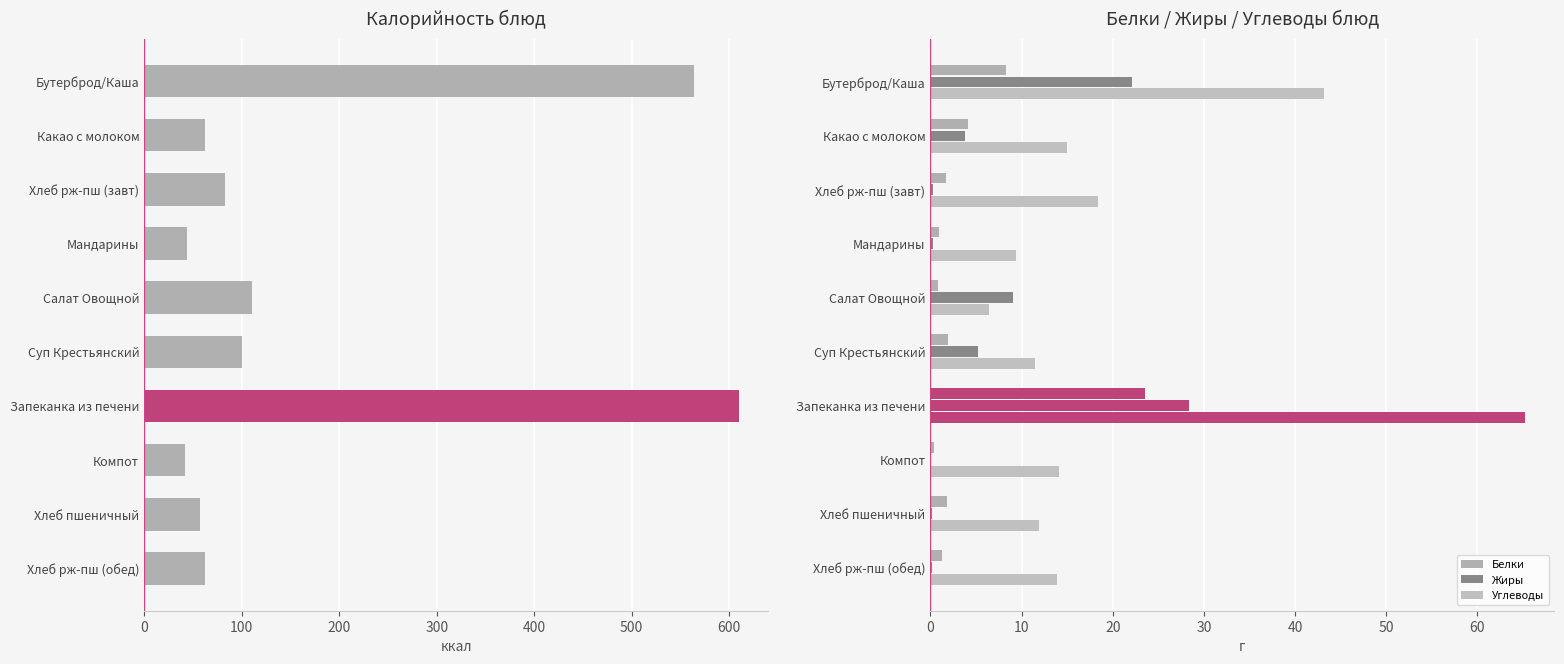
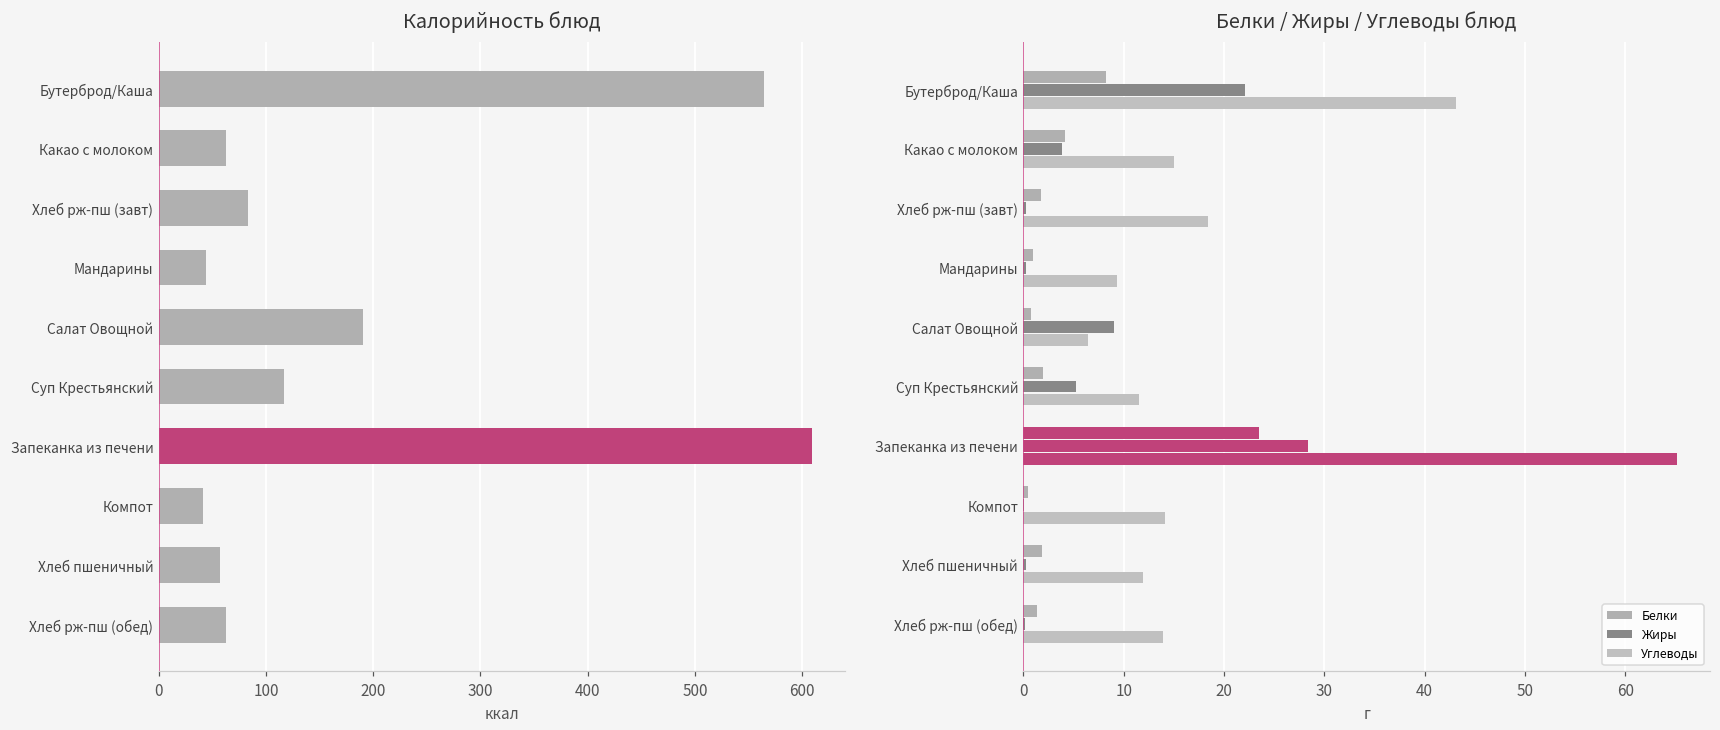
  {
    "Калорийность блюд": {
      "Бутерброд/Каша": 560,
      "Какао с молоком": 60,
      "Хлеб рж-пш (завт)": 80,
      "Мандарины": 40,
-     "Салат Овощной": 110,
-     "Суп Крестьянский": 100,
+     "Салат Овощной": 190,
+     "Суп Крестьянский": 120,
      "Запеканка из печени": 610,
      "Компот": 40,
      "Хлеб пшеничный": 60,
      "Хлеб рж-пш (обед)": 60
    },
    "Белки / Жиры / Углеводы блюд": {
      "Жиры": {
        "Бутерброд/Каша": 22,
        "Какао с молоком": 4,
        "Салат Овощной": 9,
        "Суп Крестьянский": 5,
        "Запеканка из печени": 28
      }
    }
  }
